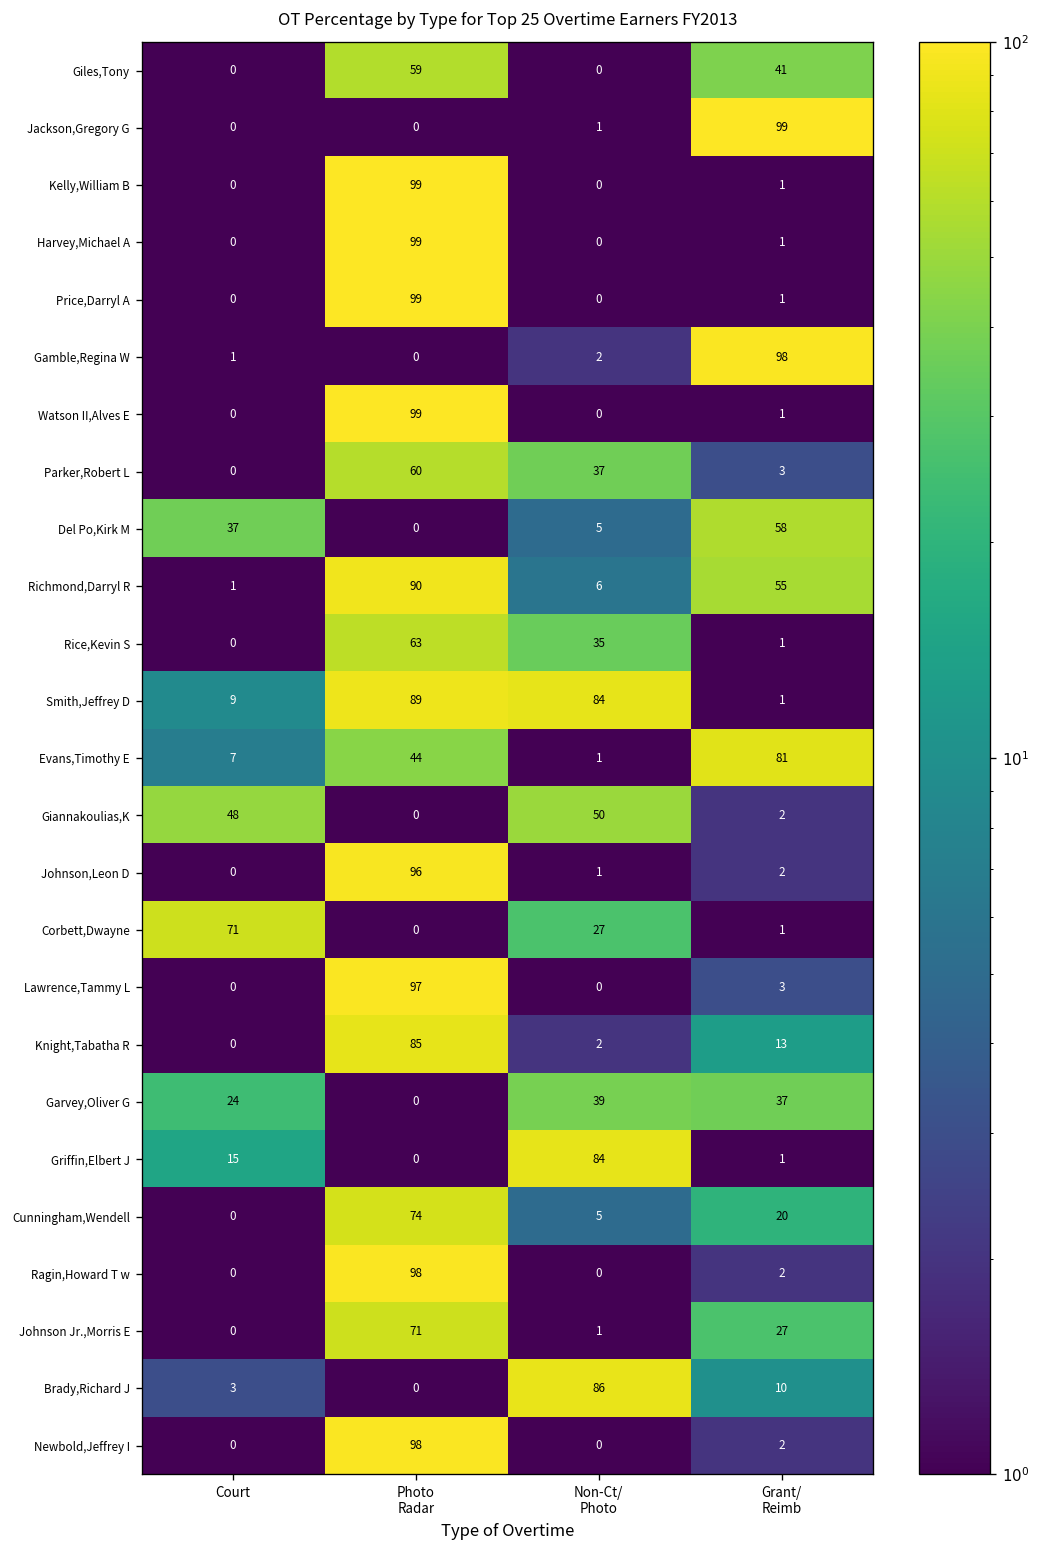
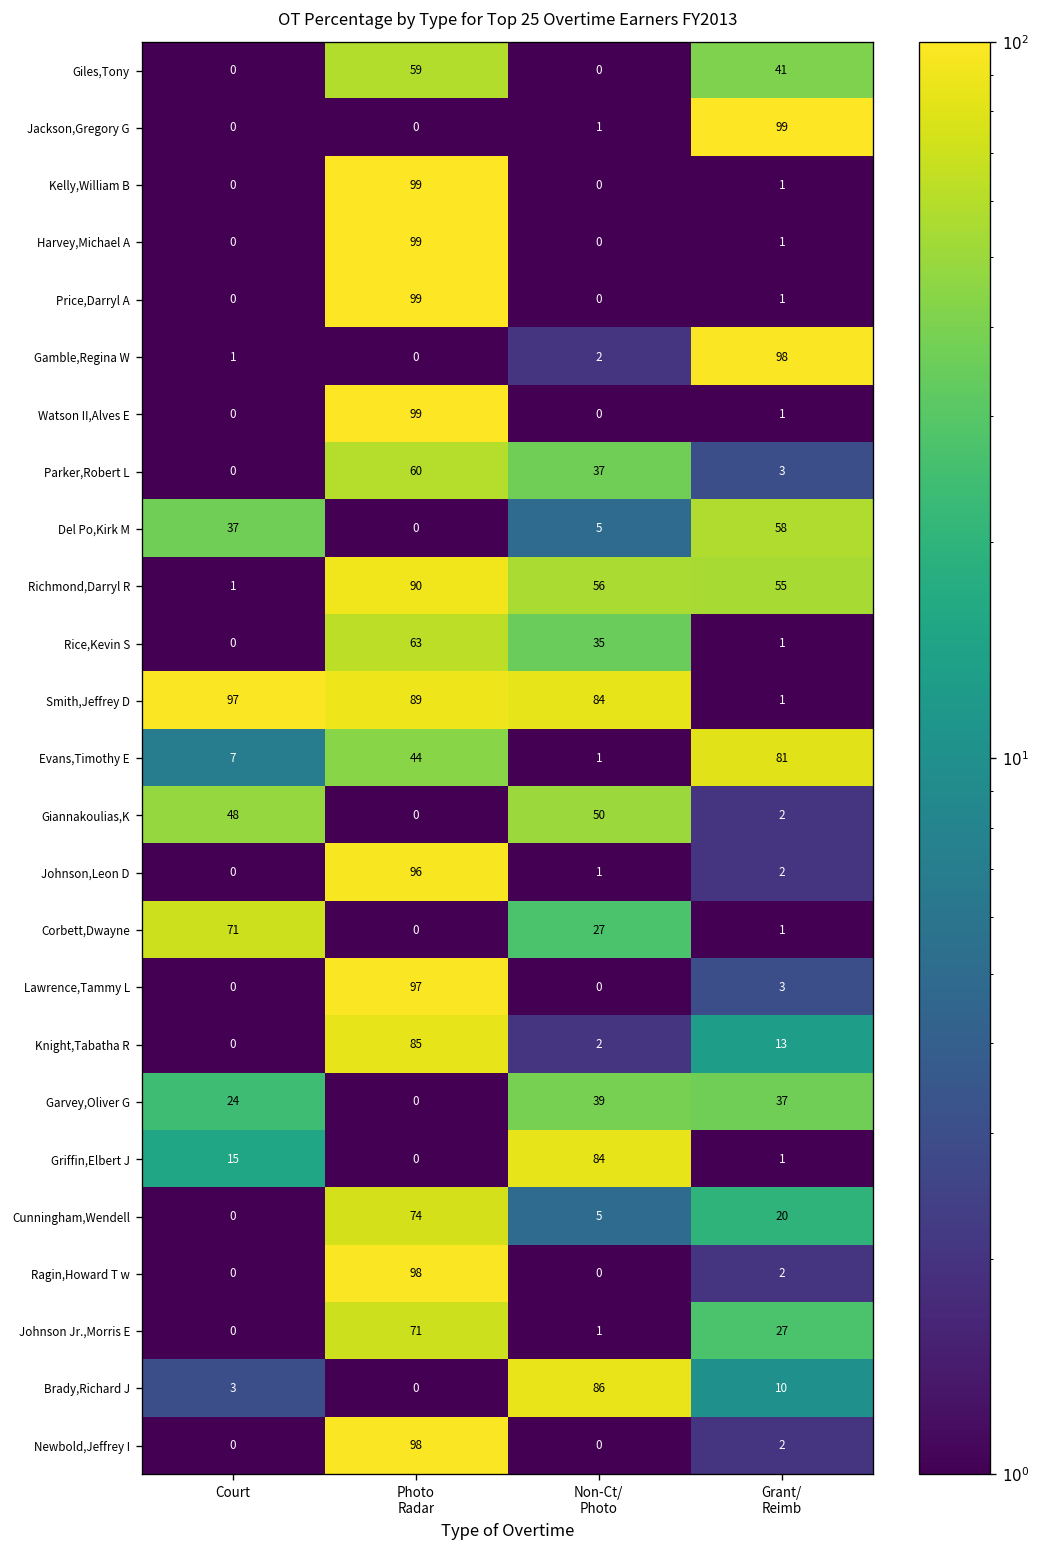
  {
    "Giles,Tony": {
      "Court": 0,
      "Photo Radar": 59,
      "Non-Ct/ Photo": 0,
      "Grant/ Reimb": 41
    },
    "Jackson,Gregory G": {
      "Court": 0,
      "Photo Radar": 0,
      "Non-Ct/ Photo": 1,
      "Grant/ Reimb": 99
    },
    "Kelly,William B": {
      "Court": 0,
      "Photo Radar": 99,
      "Non-Ct/ Photo": 0,
      "Grant/ Reimb": 1
    },
    "Harvey,Michael A": {
      "Court": 0,
      "Photo Radar": 99,
      "Non-Ct/ Photo": 0,
      "Grant/ Reimb": 1
    },
    "Price,Darryl A": {
      "Court": 0,
      "Photo Radar": 99,
      "Non-Ct/ Photo": 0,
      "Grant/ Reimb": 1
    },
    "Gamble,Regina W": {
      "Court": 1,
      "Photo Radar": 0,
      "Non-Ct/ Photo": 2,
      "Grant/ Reimb": 98
    },
    "Watson II,Alves E": {
      "Court": 0,
      "Photo Radar": 99,
      "Non-Ct/ Photo": 0,
      "Grant/ Reimb": 1
    },
    "Parker,Robert L": {
      "Court": 0,
      "Photo Radar": 60,
      "Non-Ct/ Photo": 37,
      "Grant/ Reimb": 3
    },
    "Del Po,Kirk M": {
      "Court": 37,
      "Photo Radar": 0,
      "Non-Ct/ Photo": 5,
      "Grant/ Reimb": 58
    },
    "Richmond,Darryl R": {
      "Court": 1,
      "Photo Radar": 90,
-     "Non-Ct/ Photo": 6,
+     "Non-Ct/ Photo": 56,
      "Grant/ Reimb": 55
    },
    "Rice,Kevin S": {
      "Court": 0,
      "Photo Radar": 63,
      "Non-Ct/ Photo": 35,
      "Grant/ Reimb": 1
    },
    "Smith,Jeffrey D": {
-     "Court": 9,
+     "Court": 97,
      "Photo Radar": 89,
      "Non-Ct/ Photo": 84,
      "Grant/ Reimb": 1
    },
    "Evans,Timothy E": {
      "Court": 7,
      "Photo Radar": 44,
      "Non-Ct/ Photo": 1,
      "Grant/ Reimb": 81
    },
    "Giannakoulias,K": {
      "Court": 48,
      "Photo Radar": 0,
      "Non-Ct/ Photo": 50,
      "Grant/ Reimb": 2
    },
    "Johnson,Leon D": {
      "Court": 0,
      "Photo Radar": 96,
      "Non-Ct/ Photo": 1,
      "Grant/ Reimb": 2
    },
    "Corbett,Dwayne": {
      "Court": 71,
      "Photo Radar": 0,
      "Non-Ct/ Photo": 27,
      "Grant/ Reimb": 1
    },
    "Lawrence,Tammy L": {
      "Court": 0,
      "Photo Radar": 97,
      "Non-Ct/ Photo": 0,
      "Grant/ Reimb": 3
    },
    "Knight,Tabatha R": {
      "Court": 0,
      "Photo Radar": 85,
      "Non-Ct/ Photo": 2,
      "Grant/ Reimb": 13
    },
    "Garvey,Oliver G": {
      "Court": 24,
      "Photo Radar": 0,
      "Non-Ct/ Photo": 39,
      "Grant/ Reimb": 37
    },
    "Griffin,Elbert J": {
      "Court": 15,
      "Photo Radar": 0,
      "Non-Ct/ Photo": 84,
      "Grant/ Reimb": 1
    },
    "Cunningham,Wendell": {
      "Court": 0,
      "Photo Radar": 74,
      "Non-Ct/ Photo": 5,
      "Grant/ Reimb": 20
    },
    "Ragin,Howard T w": {
      "Court": 0,
      "Photo Radar": 98,
      "Non-Ct/ Photo": 0,
      "Grant/ Reimb": 2
    },
    "Johnson Jr.,Morris E": {
      "Court": 0,
      "Photo Radar": 71,
      "Non-Ct/ Photo": 1,
      "Grant/ Reimb": 27
    },
    "Brady,Richard J": {
      "Court": 3,
      "Photo Radar": 0,
      "Non-Ct/ Photo": 86,
      "Grant/ Reimb": 10
    },
    "Newbold,Jeffrey I": {
      "Court": 0,
      "Photo Radar": 98,
      "Non-Ct/ Photo": 0,
      "Grant/ Reimb": 2
    }
  }
